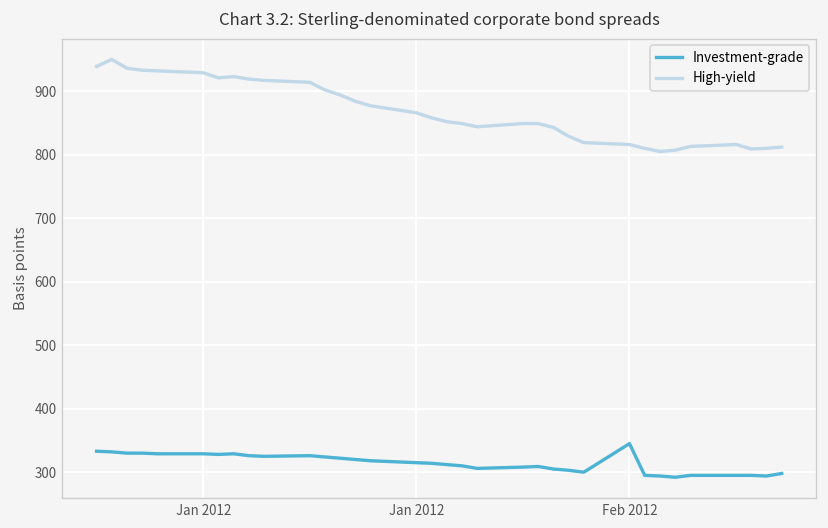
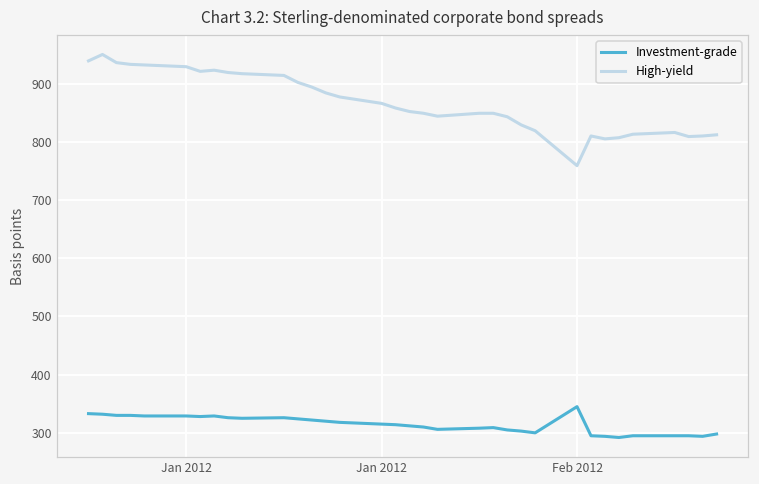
  {
    "Investment-grade": {
      "Feb 2012": 350
    },
    "High-yield": {
-     "Feb 2012": 820
+     "Feb 2012": 760
    }
  }
